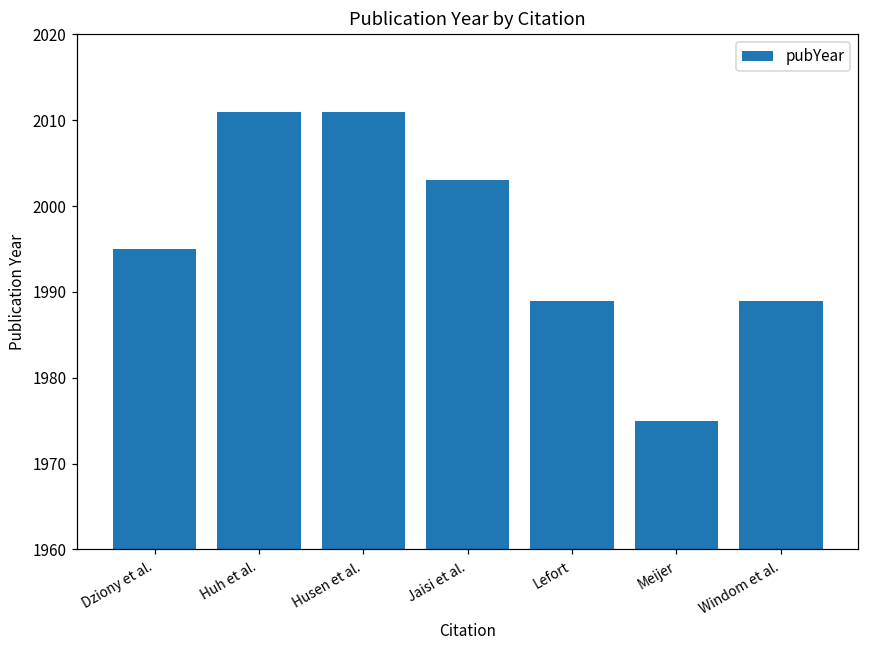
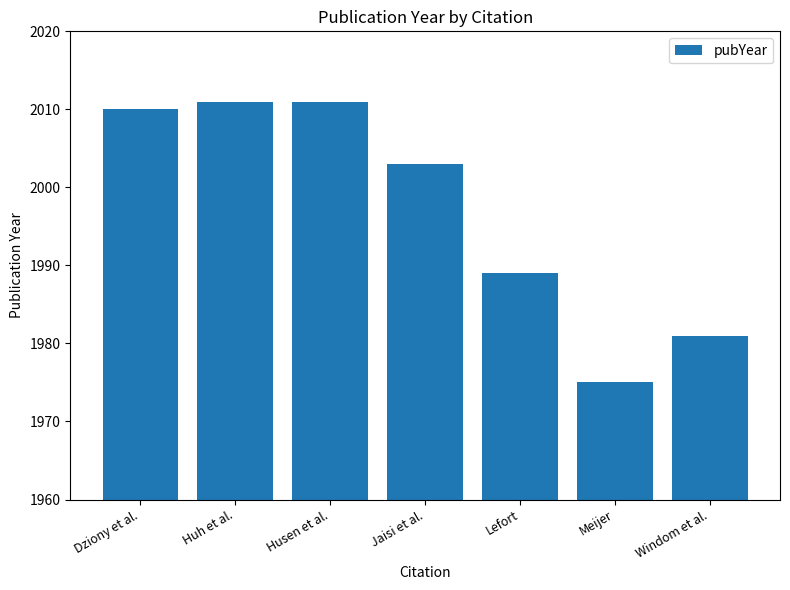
  {
-   "Dziony et al.": 1995,
+   "Dziony et al.": 2010,
    "Huh et al.": 2011,
    "Husen et al.": 2011,
    "Jaisi et al.": 2003,
    "Lefort": 1989,
    "Meijer": 1975,
-   "Windom et al.": 1989
+   "Windom et al.": 1981
  }
